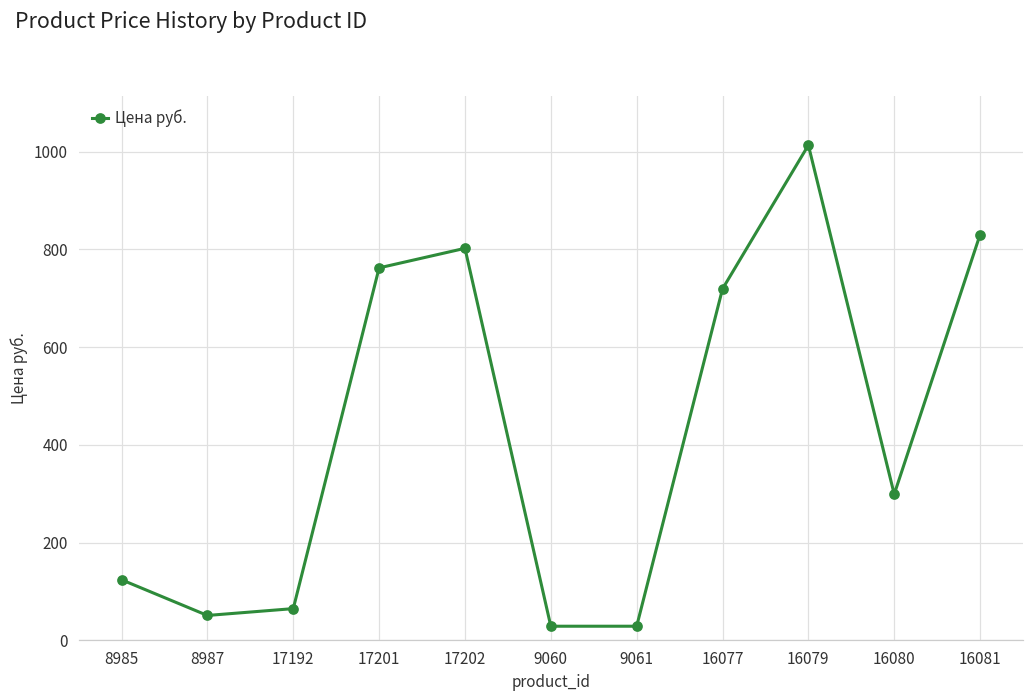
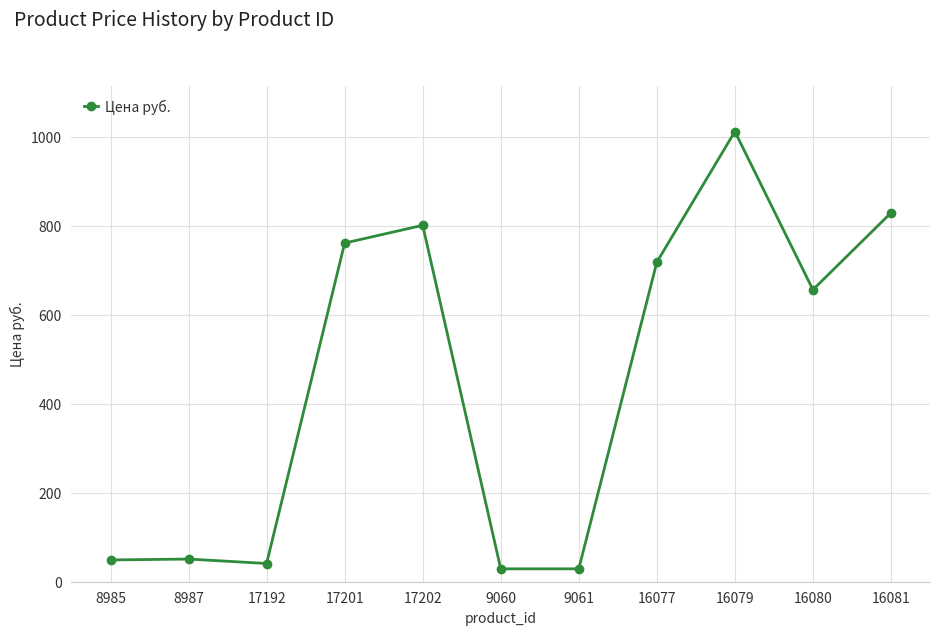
  {
-   "8985": 120,
+   "8985": 50,
    "8987": 50,
-   "17192": 70,
+   "17192": 40,
    "17201": 760,
    "17202": 800,
    "9060": 30,
    "9061": 30,
    "16077": 720,
    "16079": 1010,
-   "16080": 300,
+   "16080": 660,
    "16081": 830
  }
